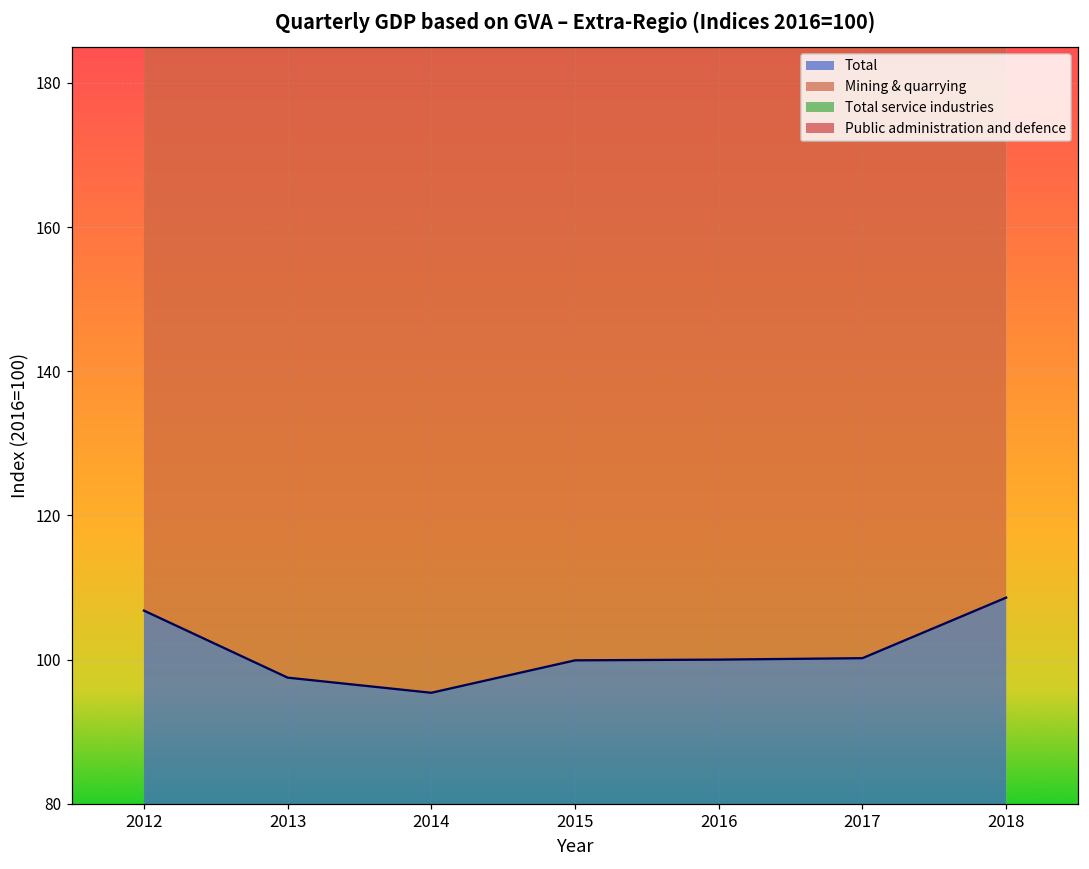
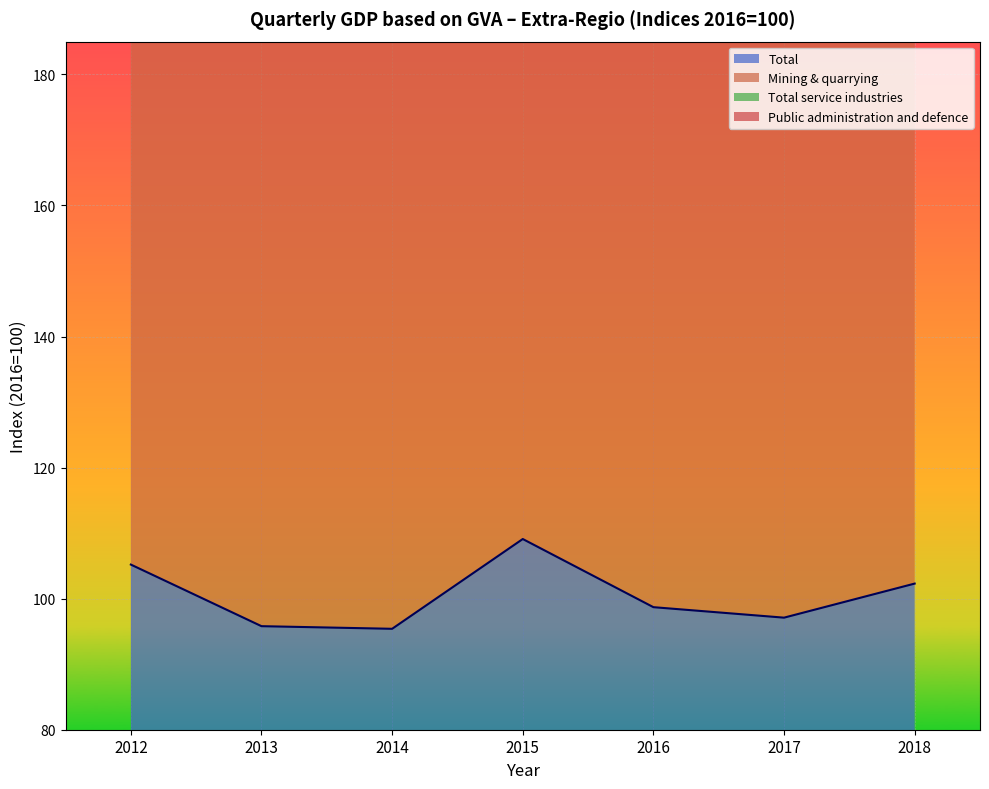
  {
    "Total": {
-     "2012": 107,
-     "2013": 98,
+     "2012": 105,
+     "2013": 96,
      "2014": 95,
-     "2015": 100,
-     "2016": 100,
-     "2017": 100,
-     "2018": 109
+     "2015": 109,
+     "2016": 99,
+     "2017": 97,
+     "2018": 102
    }
  }
